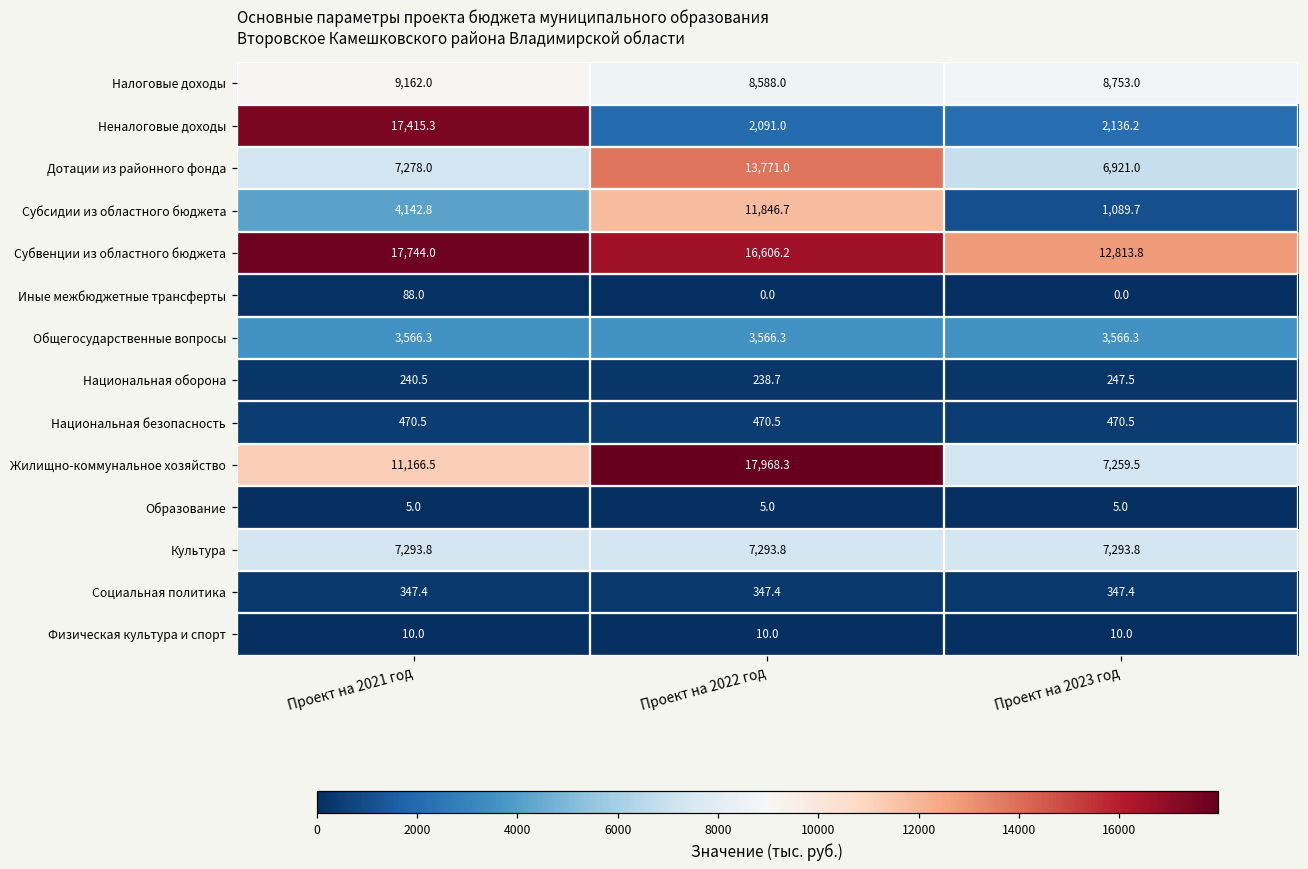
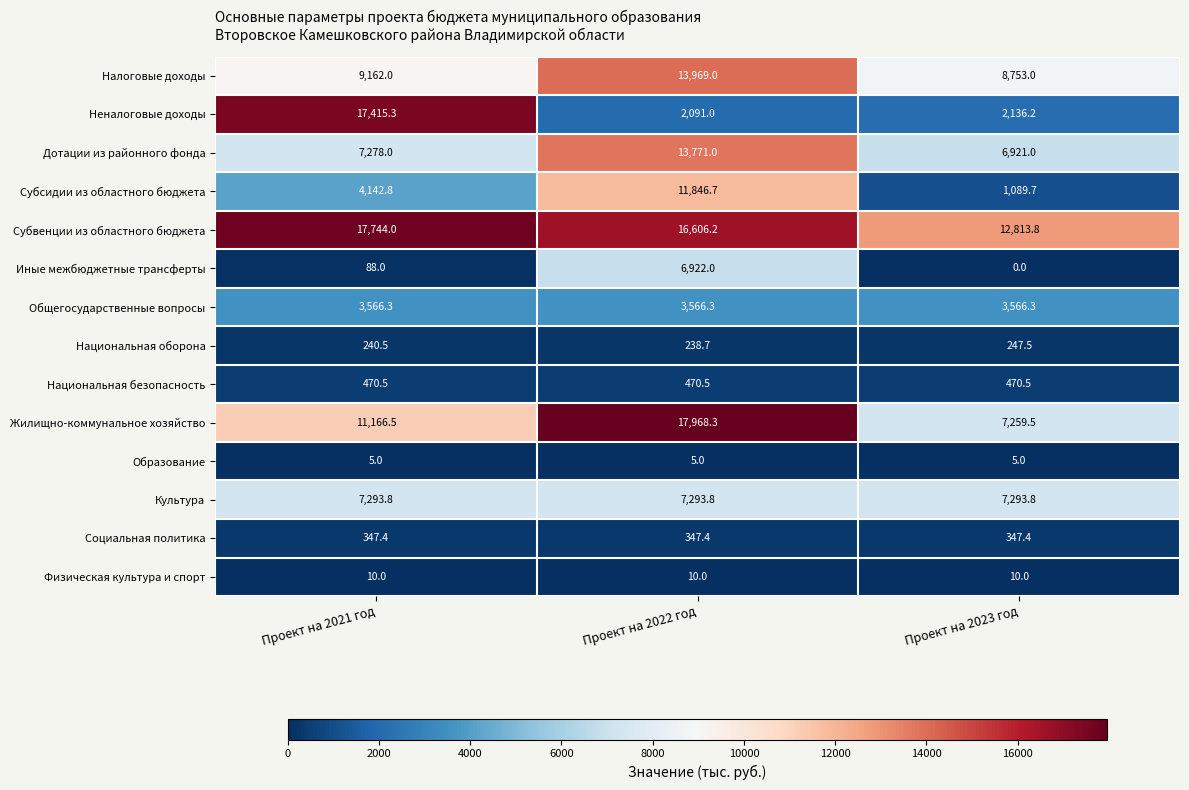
  {
    "Налоговые доходы": {
      "Проект на 2021 год": "9,162.0",
-     "Проект на 2022 год": "8,588.0",
+     "Проект на 2022 год": "13,969.0",
      "Проект на 2023 год": "8,753.0"
    },
    "Неналоговые доходы": {
      "Проект на 2021 год": "17,415.3",
      "Проект на 2022 год": "2,091.0",
      "Проект на 2023 год": "2,136.2"
    },
    "Дотации из районного фонда": {
      "Проект на 2021 год": "7,278.0",
      "Проект на 2022 год": "13,771.0",
      "Проект на 2023 год": "6,921.0"
    },
    "Субсидии из областного бюджета": {
      "Проект на 2021 год": "4,142.8",
      "Проект на 2022 год": "11,846.7",
      "Проект на 2023 год": "1,089.7"
    },
    "Субвенции из областного бюджета": {
      "Проект на 2021 год": "17,744.0",
      "Проект на 2022 год": "16,606.2",
      "Проект на 2023 год": "12,813.8"
    },
    "Иные межбюджетные трансферты": {
      "Проект на 2021 год": "88.0",
-     "Проект на 2022 год": "0.0",
+     "Проект на 2022 год": "6,922.0",
      "Проект на 2023 год": "0.0"
    },
    "Общегосударственные вопросы": {
      "Проект на 2021 год": "3,566.3",
      "Проект на 2022 год": "3,566.3",
      "Проект на 2023 год": "3,566.3"
    },
    "Национальная оборона": {
      "Проект на 2021 год": "240.5",
      "Проект на 2022 год": "238.7",
      "Проект на 2023 год": "247.5"
    },
    "Национальная безопасность": {
      "Проект на 2021 год": "470.5",
      "Проект на 2022 год": "470.5",
      "Проект на 2023 год": "470.5"
    },
    "Жилищно-коммунальное хозяйство": {
      "Проект на 2021 год": "11,166.5",
      "Проект на 2022 год": "17,968.3",
      "Проект на 2023 год": "7,259.5"
    },
    "Образование": {
      "Проект на 2021 год": "5.0",
      "Проект на 2022 год": "5.0",
      "Проект на 2023 год": "5.0"
    },
    "Культура": {
      "Проект на 2021 год": "7,293.8",
      "Проект на 2022 год": "7,293.8",
      "Проект на 2023 год": "7,293.8"
    },
    "Социальная политика": {
      "Проект на 2021 год": "347.4",
      "Проект на 2022 год": "347.4",
      "Проект на 2023 год": "347.4"
    },
    "Физическая культура и спорт": {
      "Проект на 2021 год": "10.0",
      "Проект на 2022 год": "10.0",
      "Проект на 2023 год": "10.0"
    }
  }
